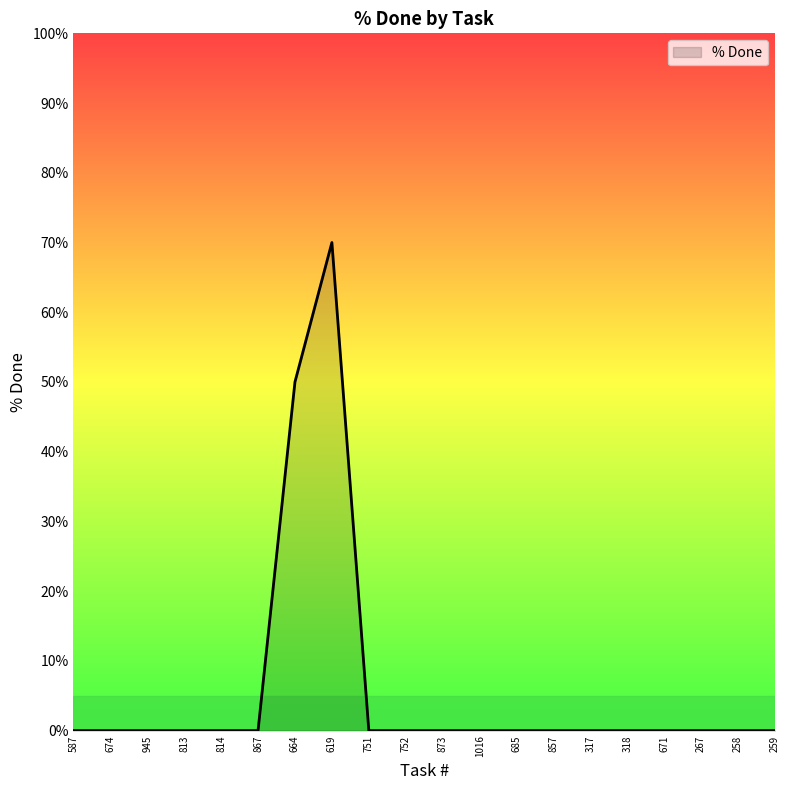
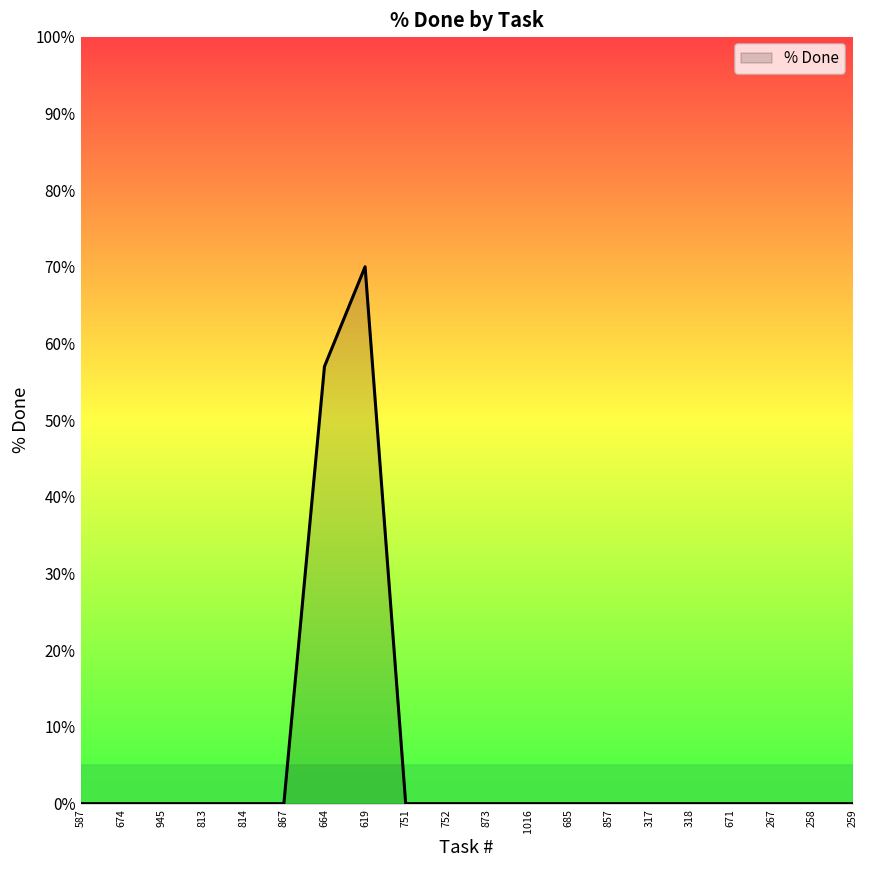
  {
-   "664": "50%",
+   "664": "57%",
    "619": "70%"
  }
